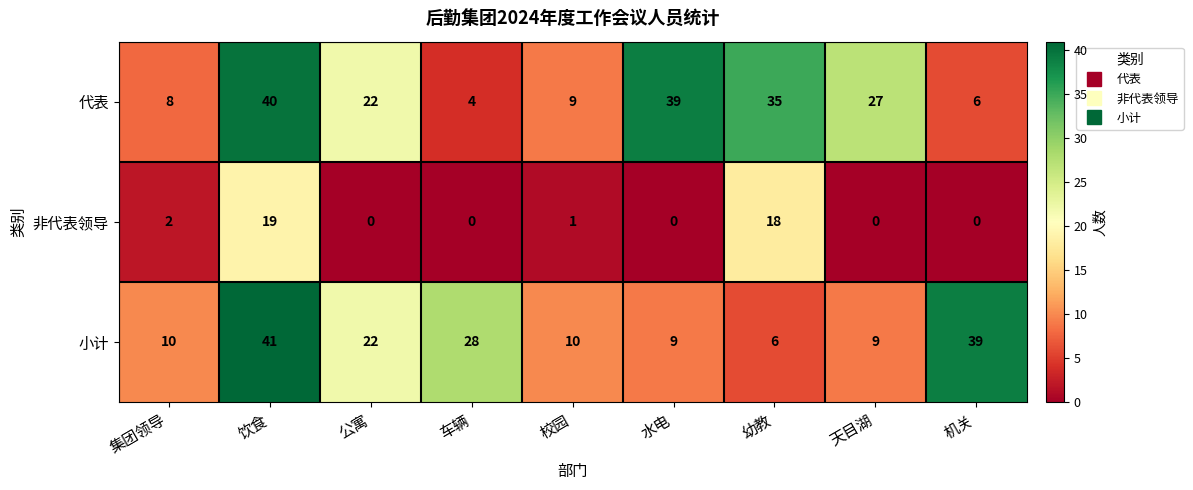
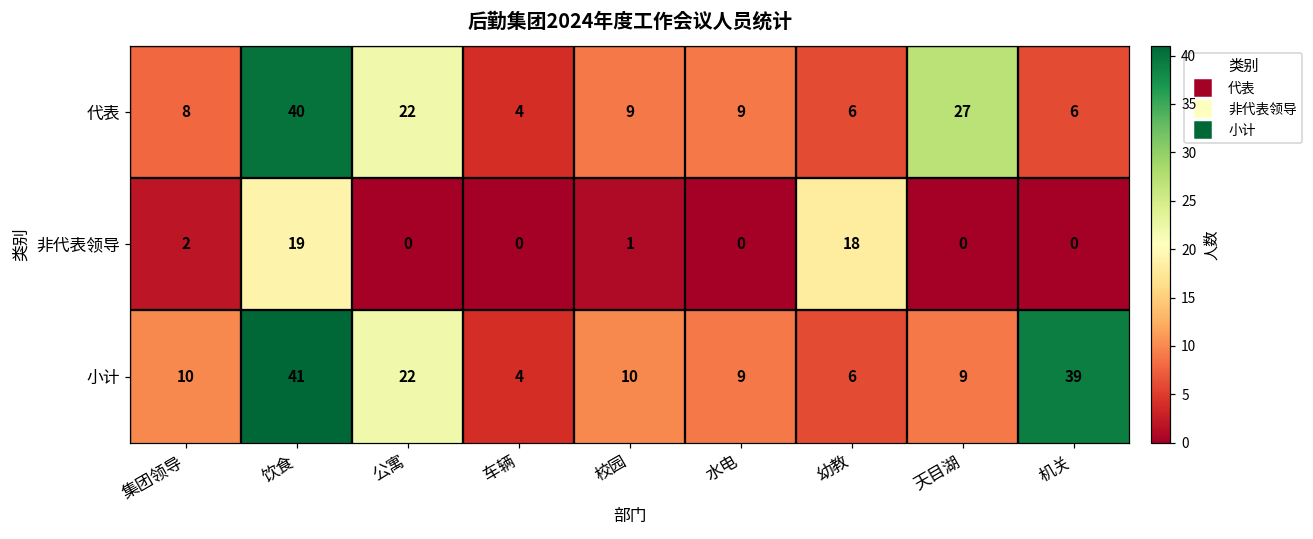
  {
    "代表": {
      "集团领导": 8,
      "饮食": 40,
      "公寓": 22,
      "车辆": 4,
      "校园": 9,
-     "水电": 39,
-     "幼教": 35,
+     "水电": 9,
+     "幼教": 6,
      "天目湖": 27,
      "机关": 6
    },
    "非代表领导": {
      "集团领导": 2,
      "饮食": 19,
      "公寓": 0,
      "车辆": 0,
      "校园": 1,
      "水电": 0,
      "幼教": 18,
      "天目湖": 0,
      "机关": 0
    },
    "小计": {
      "集团领导": 10,
      "饮食": 41,
      "公寓": 22,
-     "车辆": 28,
+     "车辆": 4,
      "校园": 10,
      "水电": 9,
      "幼教": 6,
      "天目湖": 9,
      "机关": 39
    }
  }
